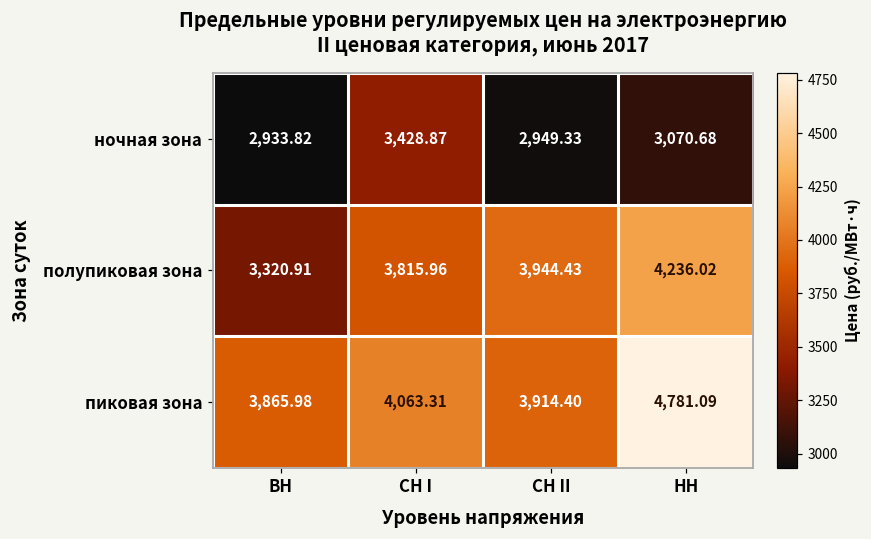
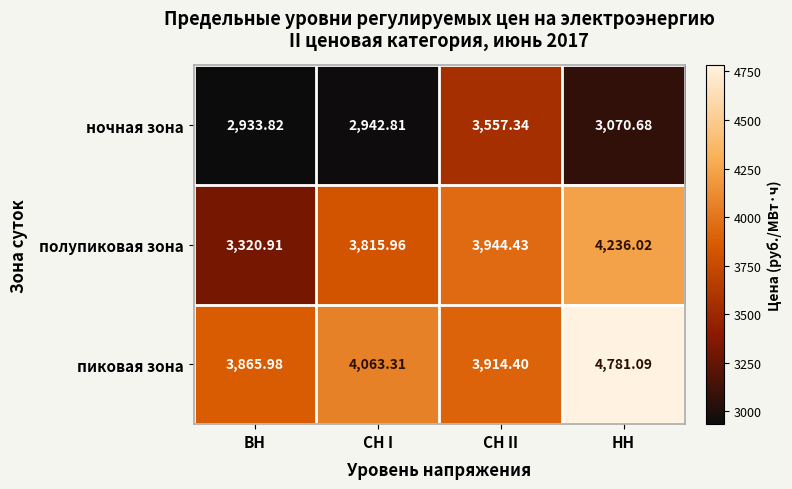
  {
    "ночная зона": {
      "ВН": "2,933.82",
-     "СН I": "3,428.87",
-     "СН II": "2,949.33",
+     "СН I": "2,942.81",
+     "СН II": "3,557.34",
      "НН": "3,070.68"
    },
    "полупиковая зона": {
      "ВН": "3,320.91",
      "СН I": "3,815.96",
      "СН II": "3,944.43",
      "НН": "4,236.02"
    },
    "пиковая зона": {
      "ВН": "3,865.98",
      "СН I": "4,063.31",
      "СН II": "3,914.40",
      "НН": "4,781.09"
    }
  }
